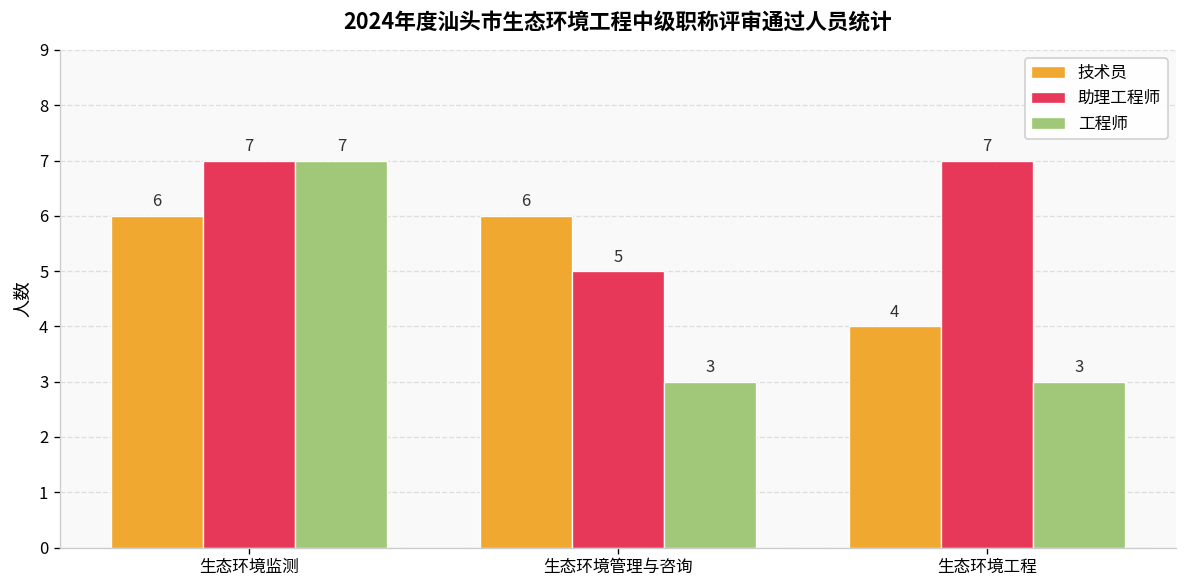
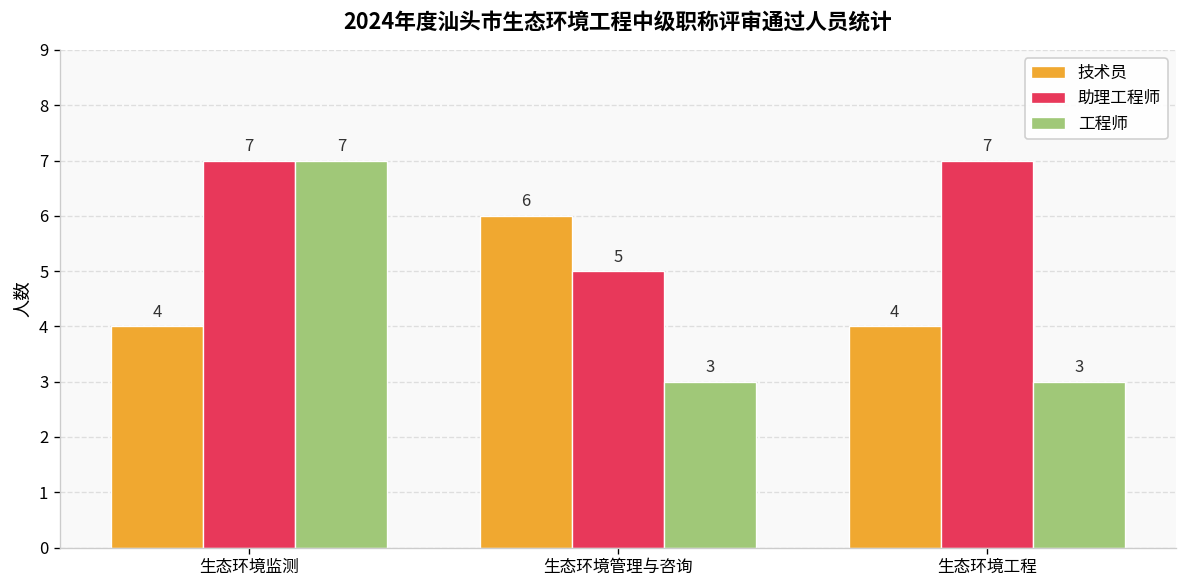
  {
    "技术员": {
-     "生态环境监测": 6,
+     "生态环境监测": 4,
      "生态环境管理与咨询": 6,
      "生态环境工程": 4
    },
    "助理工程师": {
      "生态环境监测": 7,
      "生态环境管理与咨询": 5,
      "生态环境工程": 7
    },
    "工程师": {
      "生态环境监测": 7,
      "生态环境管理与咨询": 3,
      "生态环境工程": 3
    }
  }
